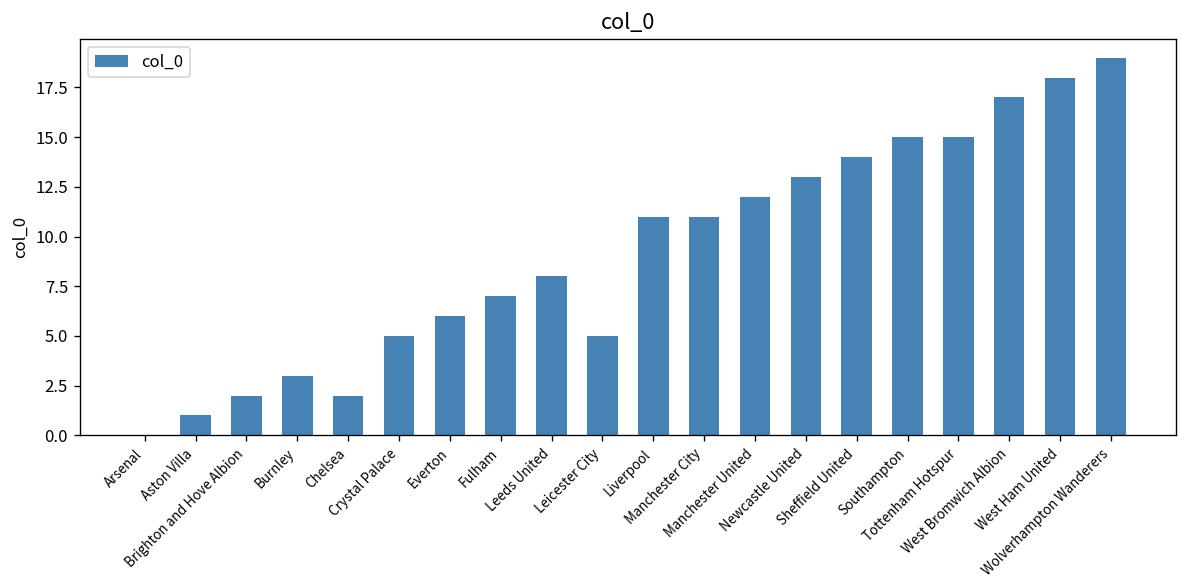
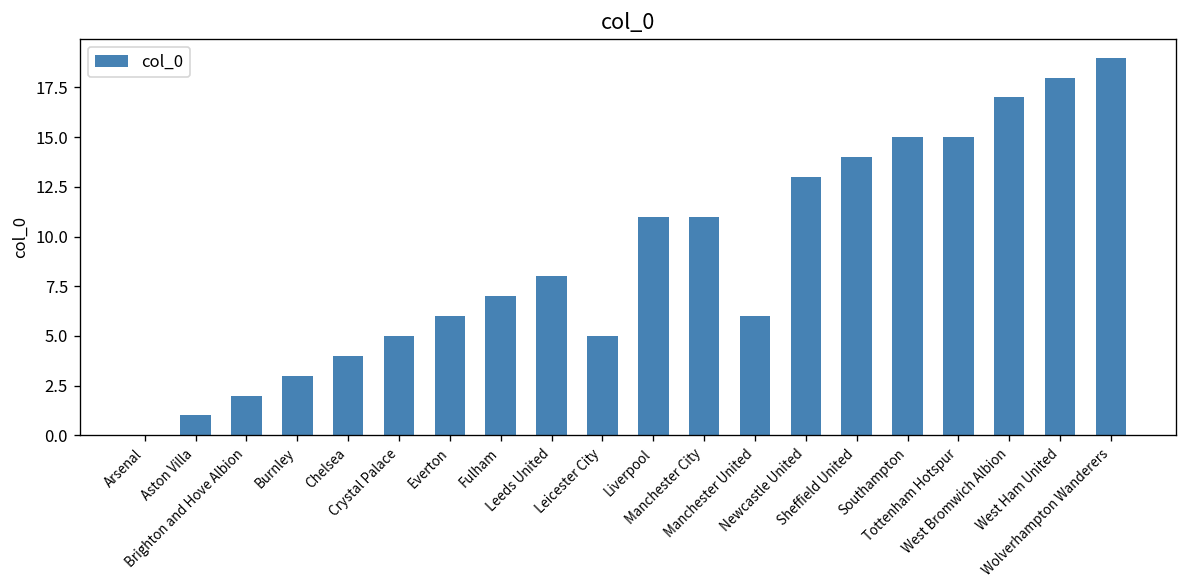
  {
    "Arsenal": 0,
    "Aston Villa": 1,
    "Brighton and Hove Albion": 2,
    "Burnley": 3,
-   "Chelsea": 2,
+   "Chelsea": 4,
    "Crystal Palace": 5,
    "Everton": 6,
    "Fulham": 7,
    "Leeds United": 8,
    "Leicester City": 5,
    "Liverpool": 11,
    "Manchester City": 11,
-   "Manchester United": 12,
+   "Manchester United": 6,
    "Newcastle United": 13,
    "Sheffield United": 14,
    "Southampton": 15,
    "Tottenham Hotspur": 15,
    "West Bromwich Albion": 17,
    "West Ham United": 18,
    "Wolverhampton Wanderers": 19
  }
